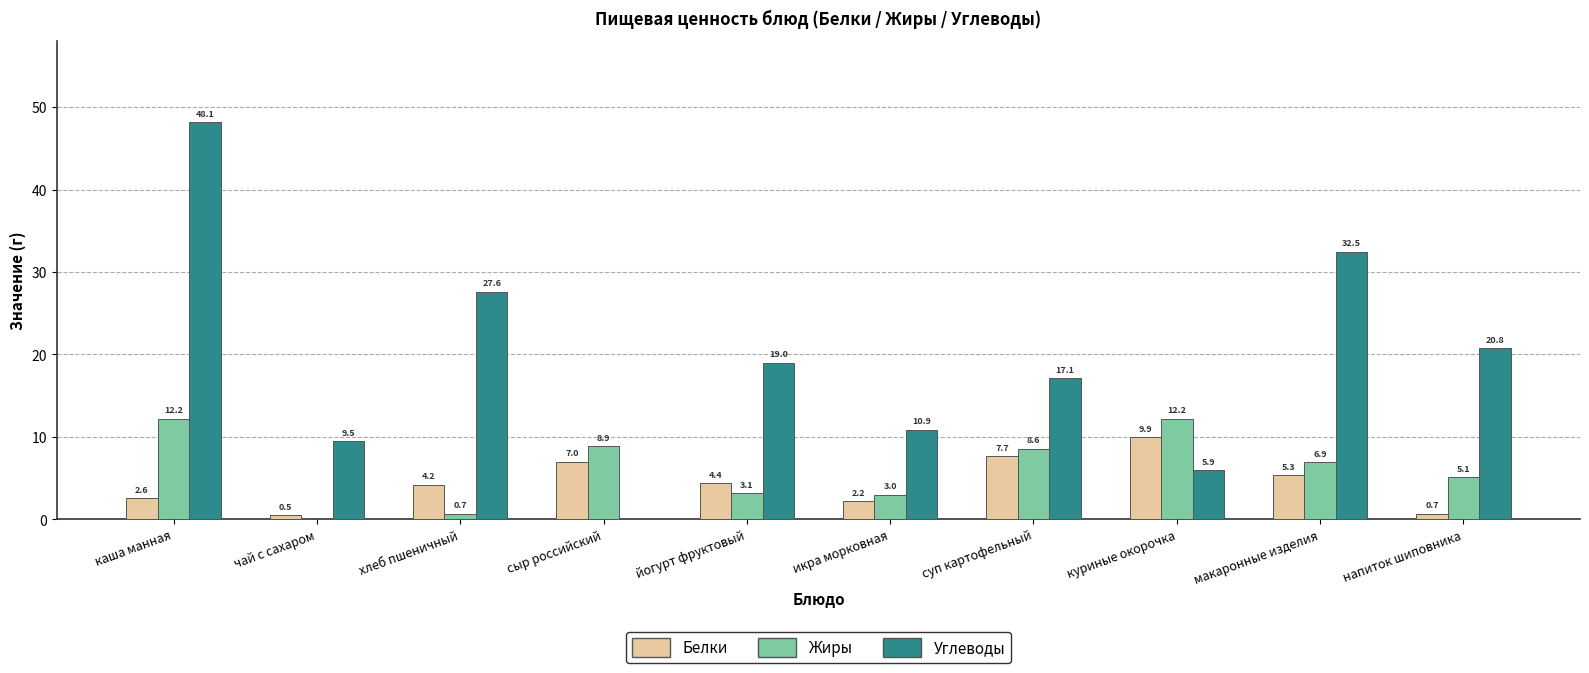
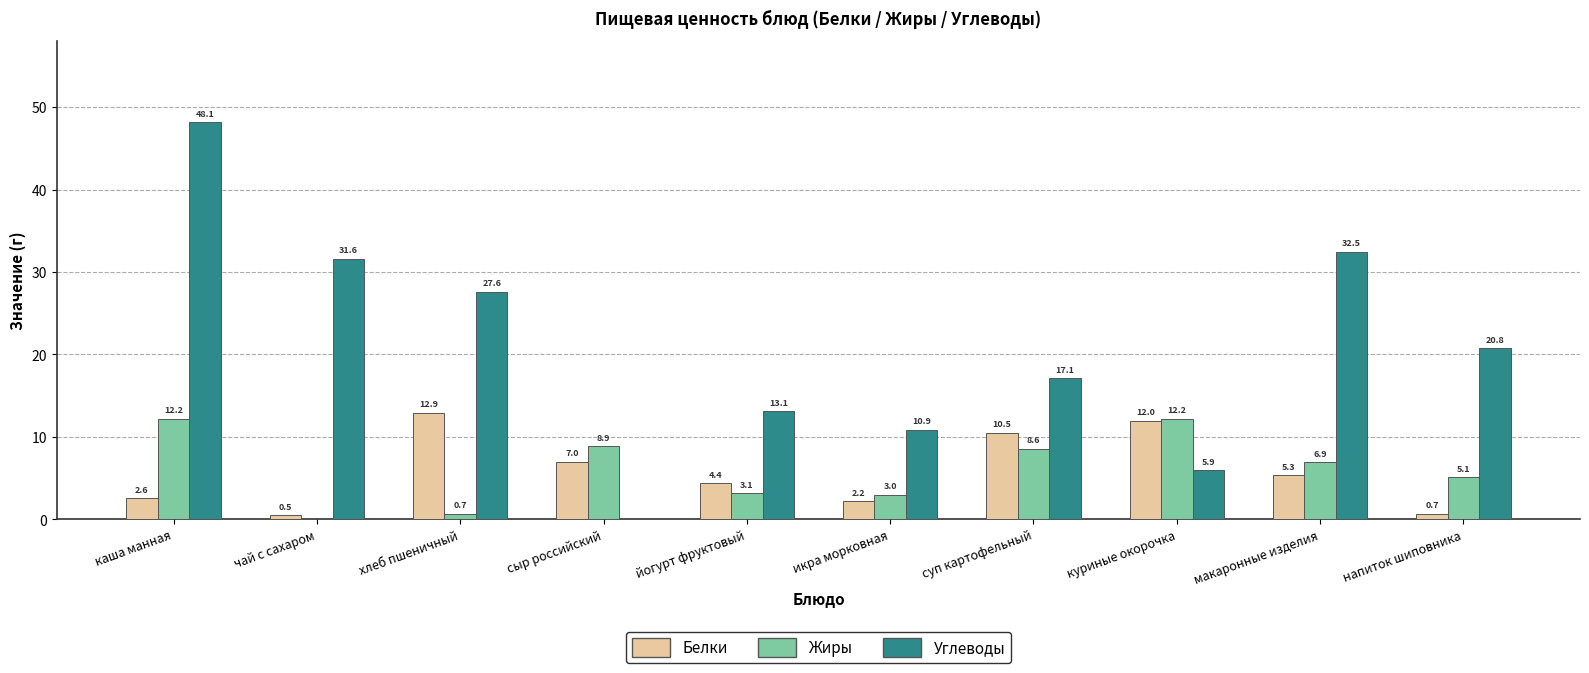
  {
    "Белки": {
      "каша манная": 2.6,
      "чай с сахаром": 0.5,
-     "хлеб пшеничный": 4.2,
+     "хлеб пшеничный": 12.9,
      "сыр российский": 7.0,
      "йогурт фруктовый": 4.4,
      "икра морковная": 2.2,
-     "суп картофельный": 7.7,
-     "куриные окорочка": 9.9,
+     "суп картофельный": 10.5,
+     "куриные окорочка": 12.0,
      "макаронные изделия": 5.3,
      "напиток шиповника": 0.7
    },
    "Жиры": {
      "каша манная": 12.2,
      "хлеб пшеничный": 0.7,
      "сыр российский": 8.9,
      "йогурт фруктовый": 3.1,
      "икра морковная": 3.0,
      "суп картофельный": 8.6,
      "куриные окорочка": 12.2,
      "макаронные изделия": 6.9,
      "напиток шиповника": 5.1
    },
    "Углеводы": {
      "каша манная": 48.1,
-     "чай с сахаром": 9.5,
+     "чай с сахаром": 31.6,
      "хлеб пшеничный": 27.6,
-     "йогурт фруктовый": 19.0,
+     "йогурт фруктовый": 13.1,
      "икра морковная": 10.9,
      "суп картофельный": 17.1,
      "куриные окорочка": 5.9,
      "макаронные изделия": 32.5,
      "напиток шиповника": 20.8
    }
  }
